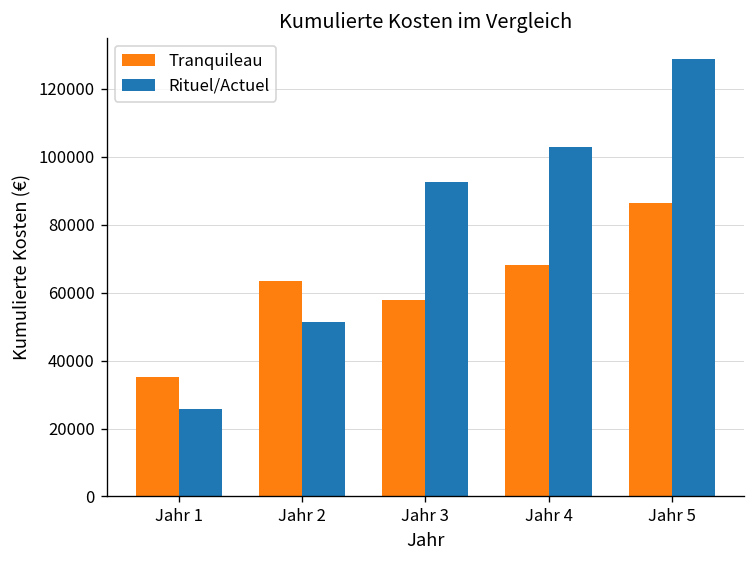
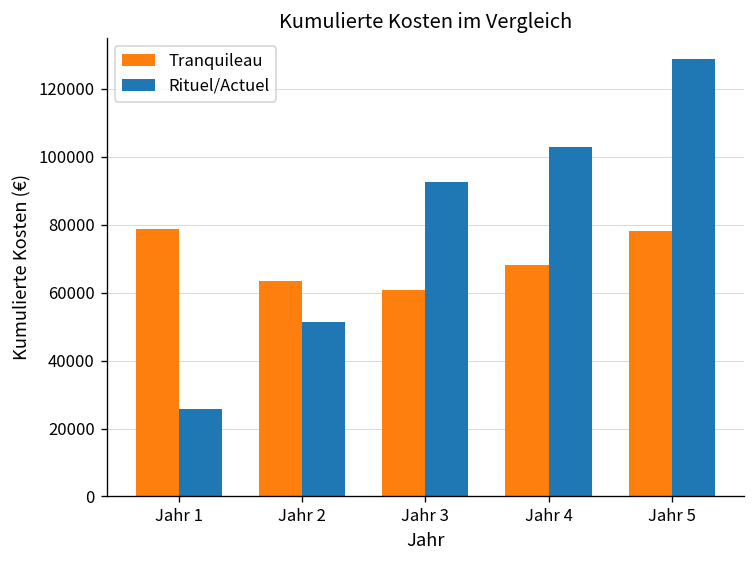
  {
    "Tranquileau": {
-     "Jahr 1": 35000,
+     "Jahr 1": 79000,
      "Jahr 2": 64000,
-     "Jahr 3": 58000,
+     "Jahr 3": 61000,
      "Jahr 4": 68000,
-     "Jahr 5": 87000
+     "Jahr 5": 78000
    },
    "Rituel/Actuel": {
      "Jahr 1": 26000,
      "Jahr 2": 51000,
      "Jahr 3": 93000,
      "Jahr 4": 103000,
      "Jahr 5": 129000
    }
  }
